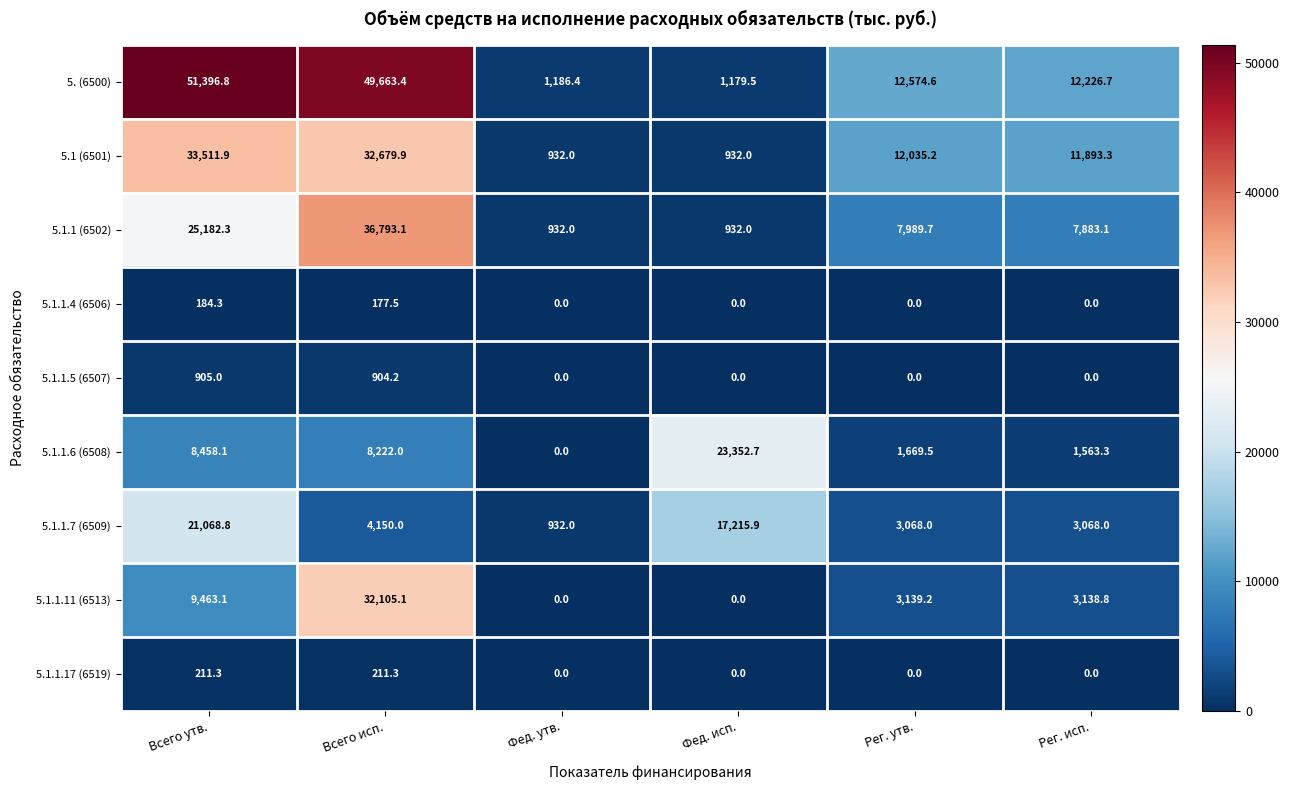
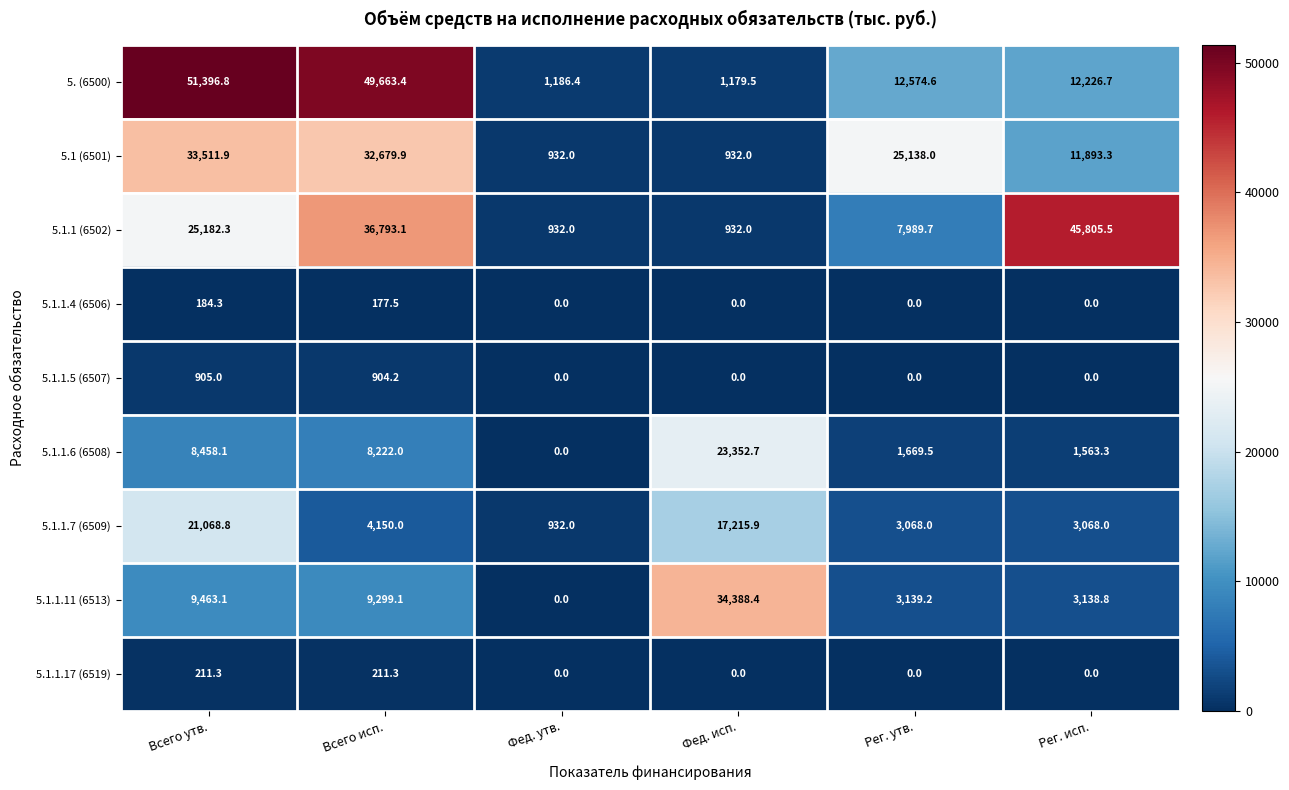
  {
    "5. (6500)": {
      "Всего утв.": "51,396.8",
      "Всего исп.": "49,663.4",
      "Фед. утв.": "1,186.4",
      "Фед. исп.": "1,179.5",
      "Рег. утв.": "12,574.6",
      "Рег. исп.": "12,226.7"
    },
    "5.1 (6501)": {
      "Всего утв.": "33,511.9",
      "Всего исп.": "32,679.9",
      "Фед. утв.": "932.0",
      "Фед. исп.": "932.0",
-     "Рег. утв.": "12,035.2",
+     "Рег. утв.": "25,138.0",
      "Рег. исп.": "11,893.3"
    },
    "5.1.1 (6502)": {
      "Всего утв.": "25,182.3",
      "Всего исп.": "36,793.1",
      "Фед. утв.": "932.0",
      "Фед. исп.": "932.0",
      "Рег. утв.": "7,989.7",
-     "Рег. исп.": "7,883.1"
+     "Рег. исп.": "45,805.5"
    },
    "5.1.1.4 (6506)": {
      "Всего утв.": "184.3",
      "Всего исп.": "177.5",
      "Фед. утв.": "0.0",
      "Фед. исп.": "0.0",
      "Рег. утв.": "0.0",
      "Рег. исп.": "0.0"
    },
    "5.1.1.5 (6507)": {
      "Всего утв.": "905.0",
      "Всего исп.": "904.2",
      "Фед. утв.": "0.0",
      "Фед. исп.": "0.0",
      "Рег. утв.": "0.0",
      "Рег. исп.": "0.0"
    },
    "5.1.1.6 (6508)": {
      "Всего утв.": "8,458.1",
      "Всего исп.": "8,222.0",
      "Фед. утв.": "0.0",
      "Фед. исп.": "23,352.7",
      "Рег. утв.": "1,669.5",
      "Рег. исп.": "1,563.3"
    },
    "5.1.1.7 (6509)": {
      "Всего утв.": "21,068.8",
      "Всего исп.": "4,150.0",
      "Фед. утв.": "932.0",
      "Фед. исп.": "17,215.9",
      "Рег. утв.": "3,068.0",
      "Рег. исп.": "3,068.0"
    },
    "5.1.1.11 (6513)": {
      "Всего утв.": "9,463.1",
-     "Всего исп.": "32,105.1",
+     "Всего исп.": "9,299.1",
      "Фед. утв.": "0.0",
-     "Фед. исп.": "0.0",
+     "Фед. исп.": "34,388.4",
      "Рег. утв.": "3,139.2",
      "Рег. исп.": "3,138.8"
    },
    "5.1.1.17 (6519)": {
      "Всего утв.": "211.3",
      "Всего исп.": "211.3",
      "Фед. утв.": "0.0",
      "Фед. исп.": "0.0",
      "Рег. утв.": "0.0",
      "Рег. исп.": "0.0"
    }
  }
